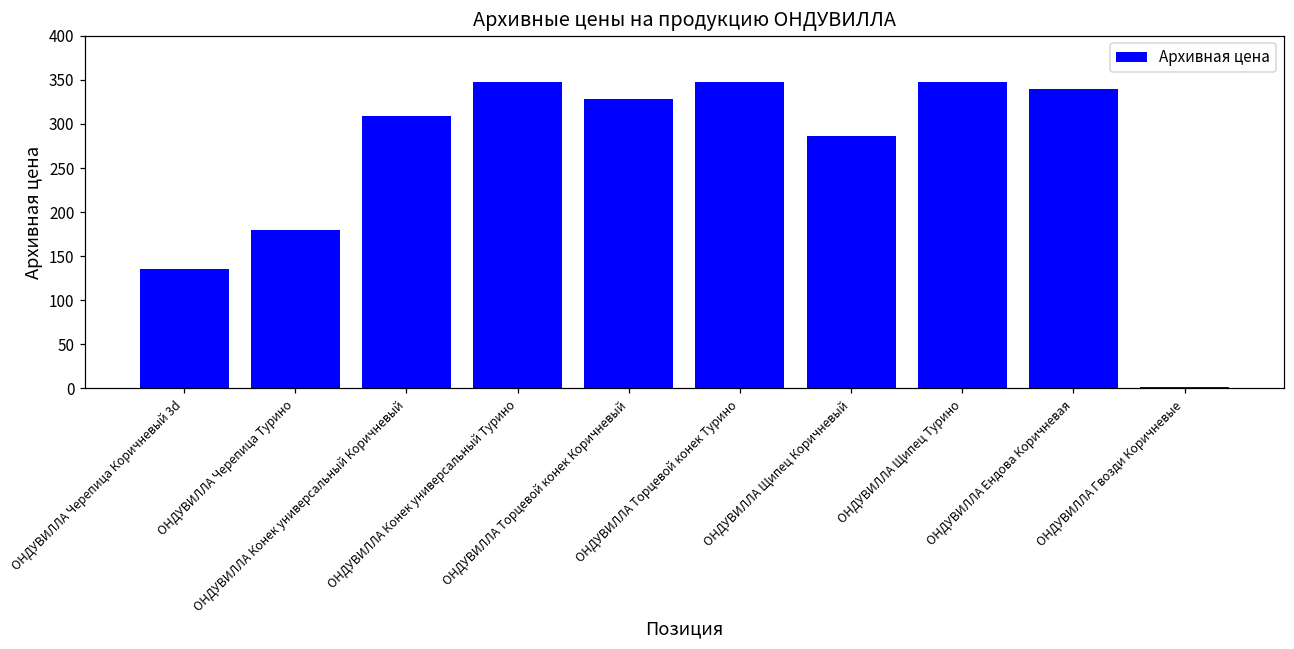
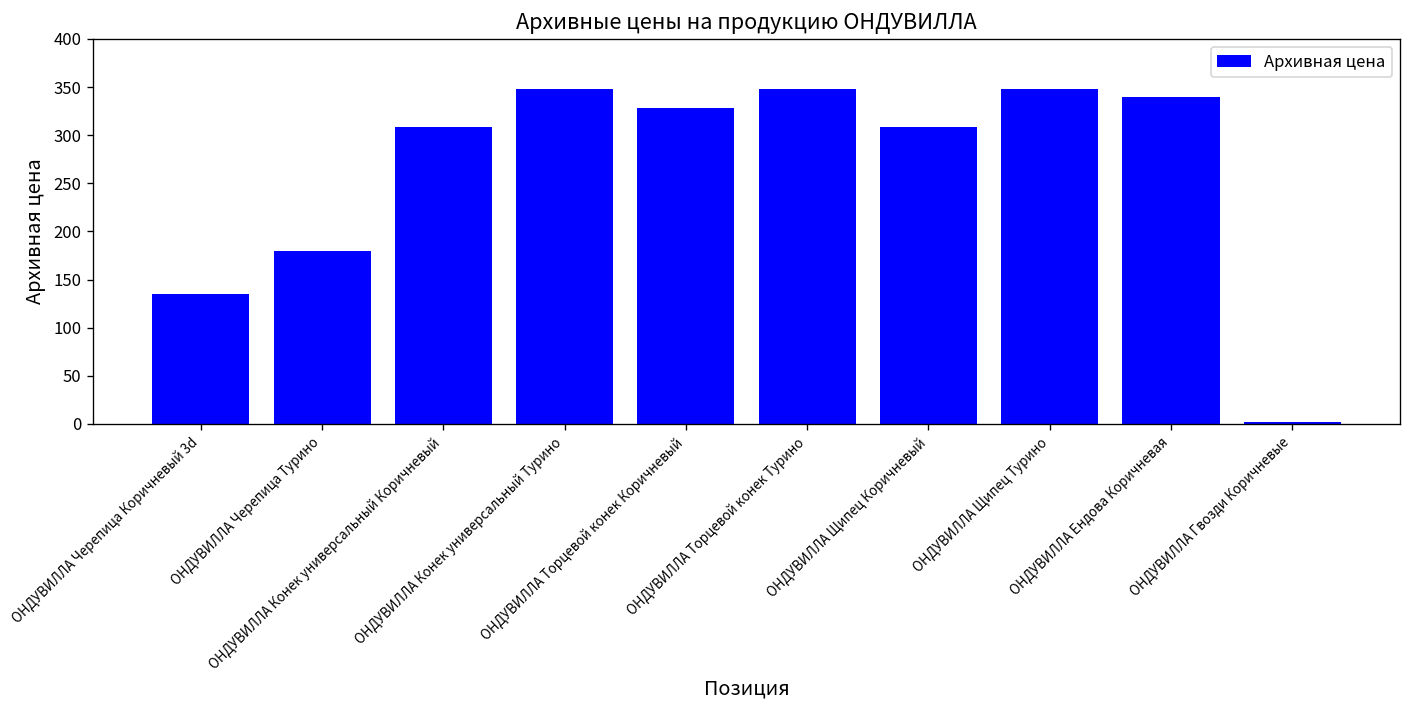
  {
    "ОНДУВИЛЛА Черепица Коричневый 3d": 140,
    "ОНДУВИЛЛА Черепица Турино": 180,
    "ОНДУВИЛЛА Конек универсальный Коричневый": 310,
    "ОНДУВИЛЛА Конек универсальный Турино": 350,
    "ОНДУВИЛЛА Торцевой конек Коричневый": 330,
    "ОНДУВИЛЛА Торцевой конек Турино": 350,
-   "ОНДУВИЛЛА Щипец Коричневый": 290,
+   "ОНДУВИЛЛА Щипец Коричневый": 310,
    "ОНДУВИЛЛА Щипец Турино": 350,
    "ОНДУВИЛЛА Ендова Коричневая": 340
  }
